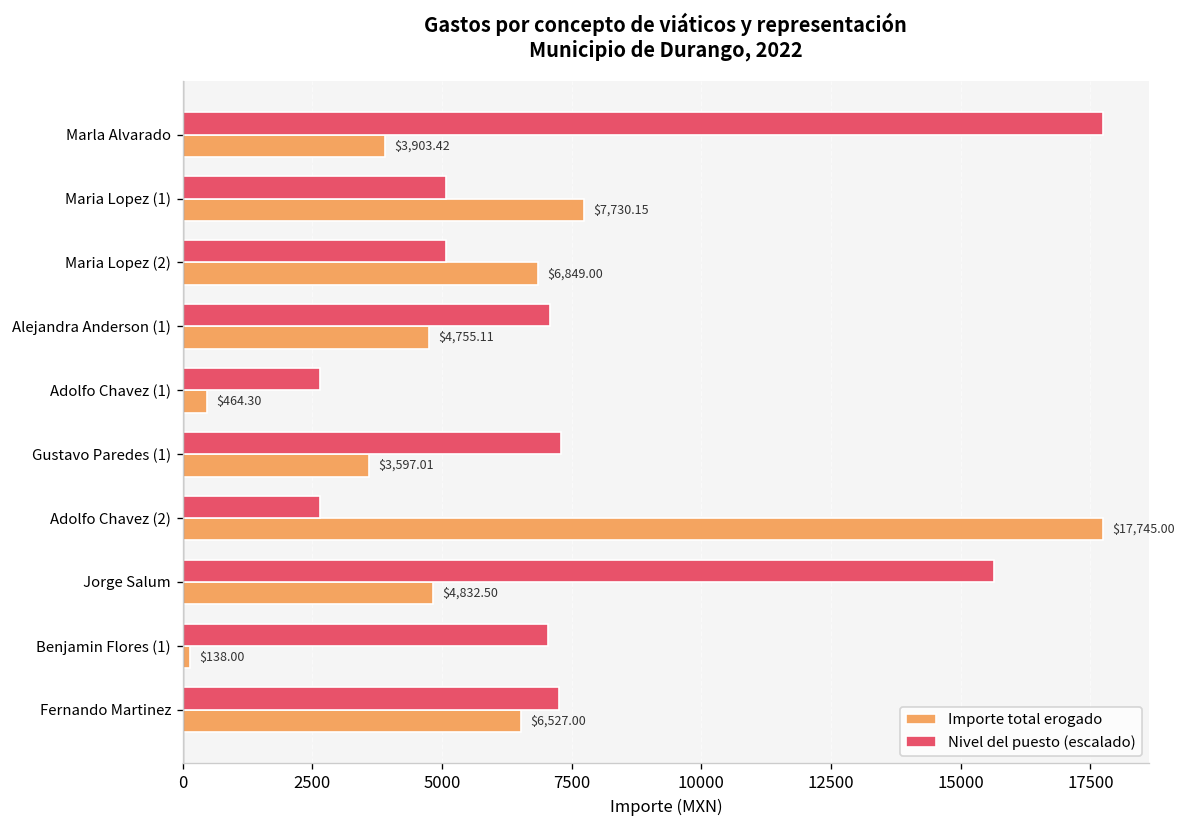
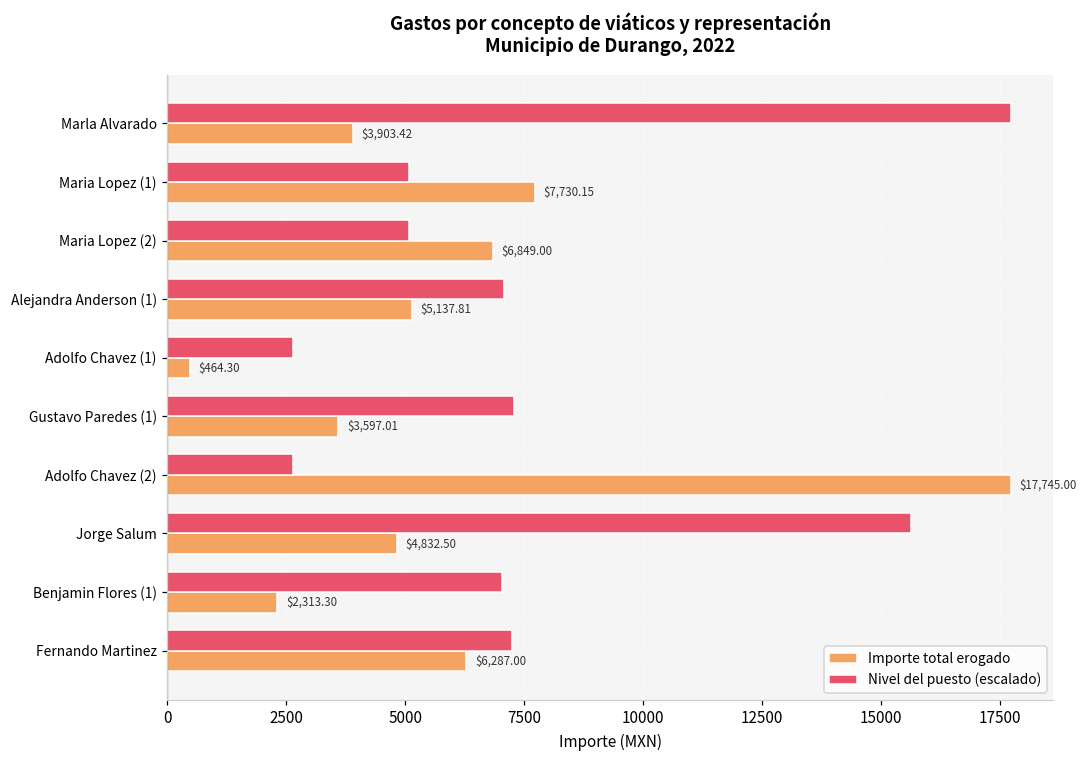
  {
    "Importe total erogado": {
      "Marla Alvarado": "$3,903.42",
      "Maria Lopez (1)": "$7,730.15",
      "Maria Lopez (2)": "$6,849.00",
-     "Alejandra Anderson (1)": "$4,755.11",
+     "Alejandra Anderson (1)": "$5,137.81",
      "Adolfo Chavez (1)": "$464.30",
      "Gustavo Paredes (1)": "$3,597.01",
      "Adolfo Chavez (2)": "$17,745.00",
      "Jorge Salum": "$4,832.50",
-     "Benjamin Flores (1)": "$138.00",
-     "Fernando Martinez": "$6,527.00"
+     "Benjamin Flores (1)": "$2,313.30",
+     "Fernando Martinez": "$6,287.00"
    },
    "Nivel del puesto (escalado)": {
      "Marla Alvarado": "17700",
      "Maria Lopez (1)": "5100",
      "Maria Lopez (2)": "5100",
      "Alejandra Anderson (1)": "7100",
      "Adolfo Chavez (1)": "2600",
      "Gustavo Paredes (1)": "7300",
      "Adolfo Chavez (2)": "2600",
      "Jorge Salum": "15600",
      "Benjamin Flores (1)": "7000",
      "Fernando Martinez": "7300"
    }
  }
